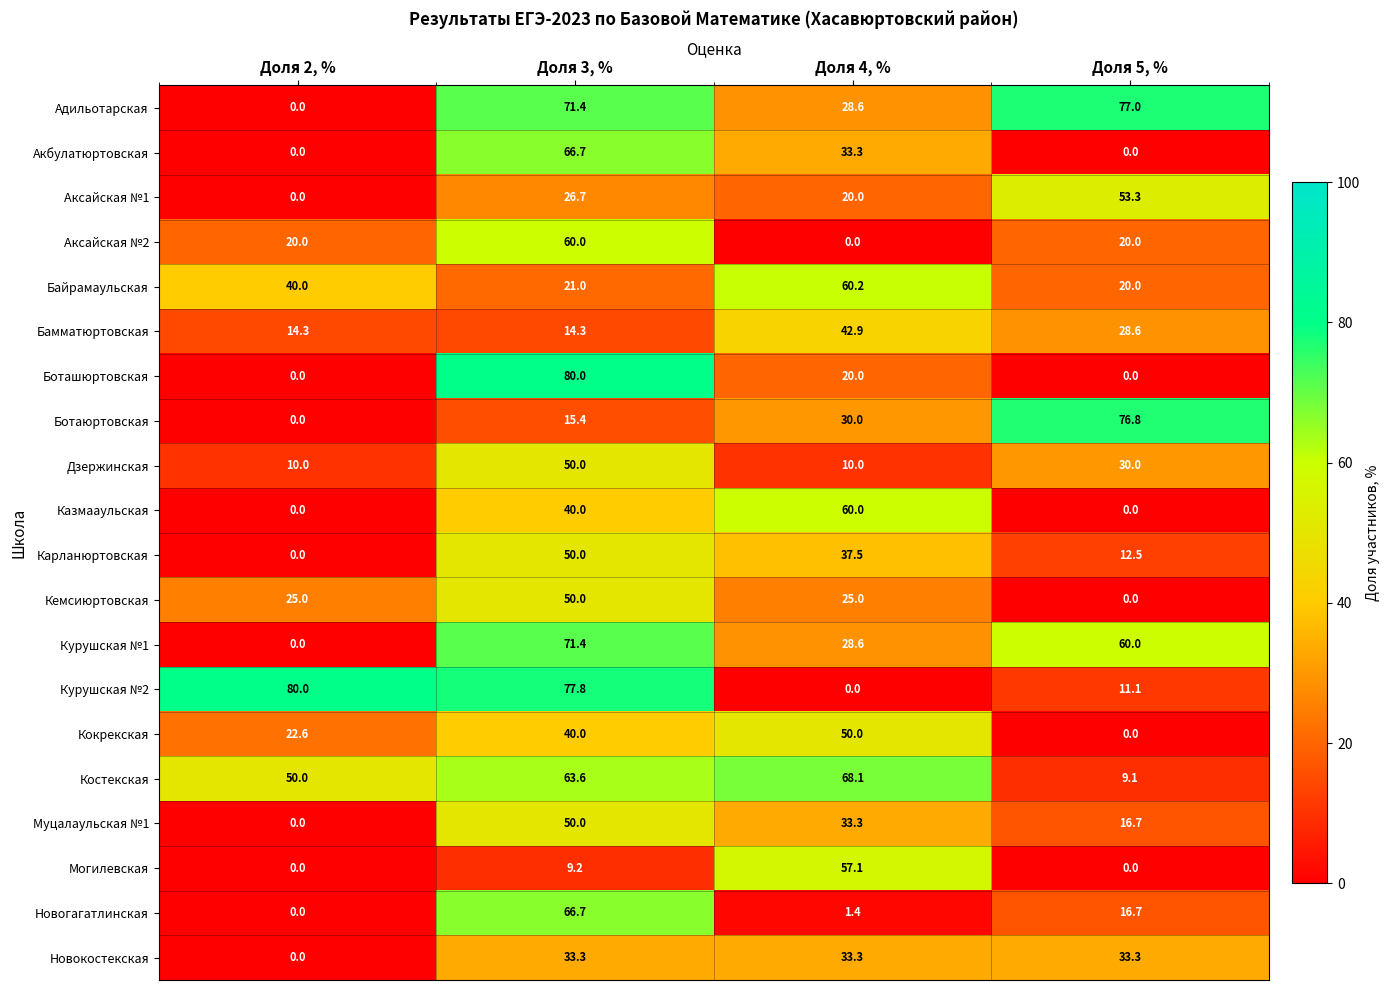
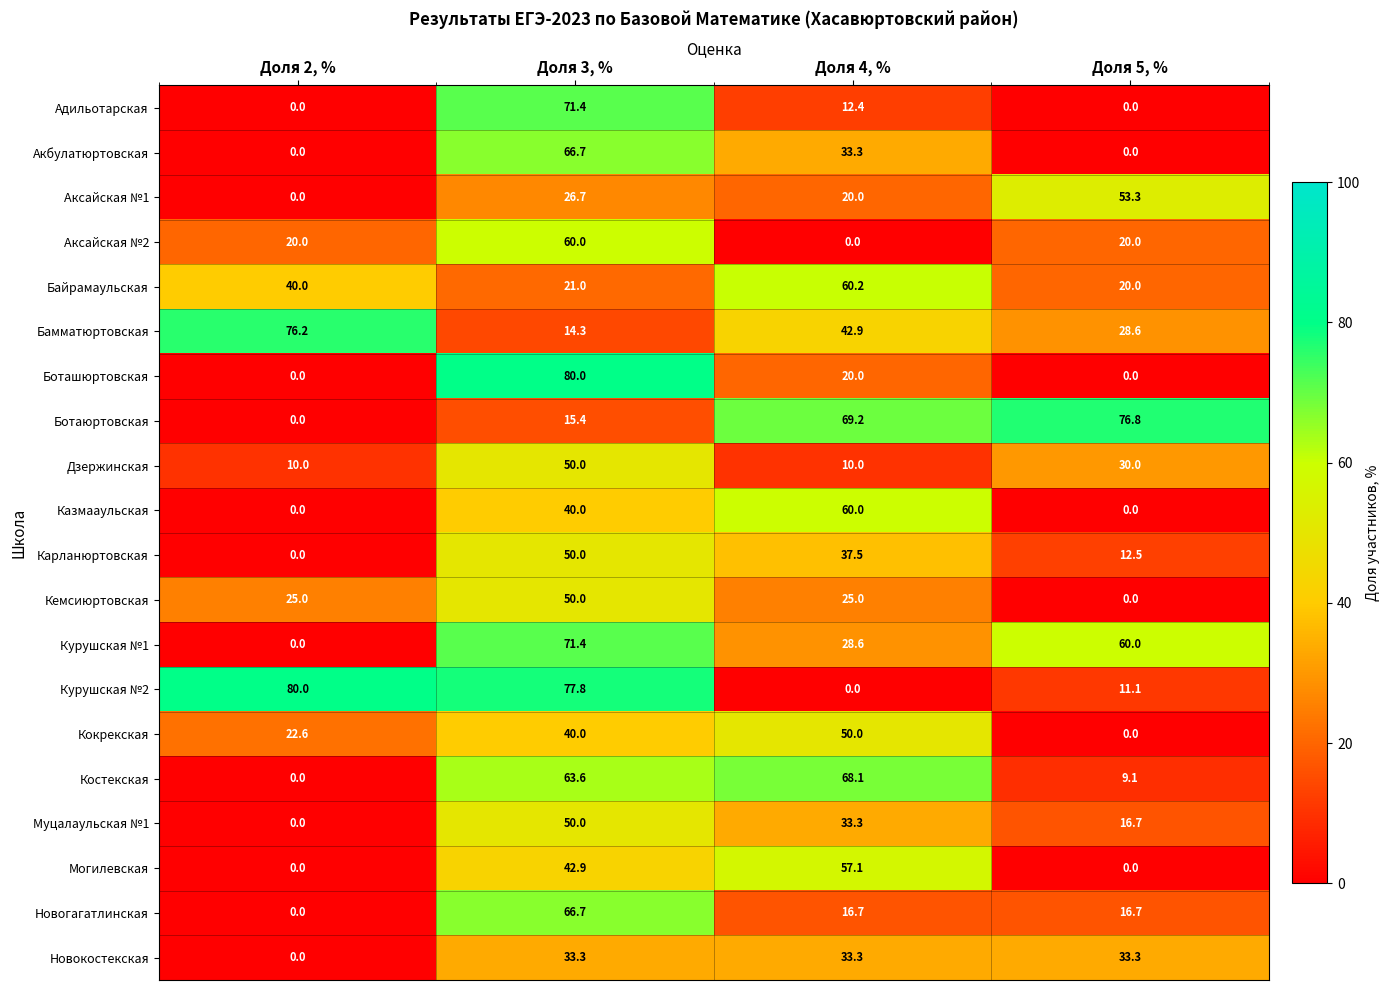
  {
    "Адильотарская": {
      "Доля 2, %": 0.0,
      "Доля 3, %": 71.4,
-     "Доля 4, %": 28.6,
-     "Доля 5, %": 77.0
+     "Доля 4, %": 12.4,
+     "Доля 5, %": 0.0
    },
    "Акбулатюртовская": {
      "Доля 2, %": 0.0,
      "Доля 3, %": 66.7,
      "Доля 4, %": 33.3,
      "Доля 5, %": 0.0
    },
    "Аксайская №1": {
      "Доля 2, %": 0.0,
      "Доля 3, %": 26.7,
      "Доля 4, %": 20.0,
      "Доля 5, %": 53.3
    },
    "Аксайская №2": {
      "Доля 2, %": 20.0,
      "Доля 3, %": 60.0,
      "Доля 4, %": 0.0,
      "Доля 5, %": 20.0
    },
    "Байрамаульская": {
      "Доля 2, %": 40.0,
      "Доля 3, %": 21.0,
      "Доля 4, %": 60.2,
      "Доля 5, %": 20.0
    },
    "Бамматюртовская": {
-     "Доля 2, %": 14.3,
+     "Доля 2, %": 76.2,
      "Доля 3, %": 14.3,
      "Доля 4, %": 42.9,
      "Доля 5, %": 28.6
    },
    "Боташюртовская": {
      "Доля 2, %": 0.0,
      "Доля 3, %": 80.0,
      "Доля 4, %": 20.0,
      "Доля 5, %": 0.0
    },
    "Ботаюртовская": {
      "Доля 2, %": 0.0,
      "Доля 3, %": 15.4,
-     "Доля 4, %": 30.0,
+     "Доля 4, %": 69.2,
      "Доля 5, %": 76.8
    },
    "Дзержинская": {
      "Доля 2, %": 10.0,
      "Доля 3, %": 50.0,
      "Доля 4, %": 10.0,
      "Доля 5, %": 30.0
    },
    "Казмааульская": {
      "Доля 2, %": 0.0,
      "Доля 3, %": 40.0,
      "Доля 4, %": 60.0,
      "Доля 5, %": 0.0
    },
    "Карланюртовская": {
      "Доля 2, %": 0.0,
      "Доля 3, %": 50.0,
      "Доля 4, %": 37.5,
      "Доля 5, %": 12.5
    },
    "Кемсиюртовская": {
      "Доля 2, %": 25.0,
      "Доля 3, %": 50.0,
      "Доля 4, %": 25.0,
      "Доля 5, %": 0.0
    },
    "Курушская №1": {
      "Доля 2, %": 0.0,
      "Доля 3, %": 71.4,
      "Доля 4, %": 28.6,
      "Доля 5, %": 60.0
    },
    "Курушская №2": {
      "Доля 2, %": 80.0,
      "Доля 3, %": 77.8,
      "Доля 4, %": 0.0,
      "Доля 5, %": 11.1
    },
    "Кокрекская": {
      "Доля 2, %": 22.6,
      "Доля 3, %": 40.0,
      "Доля 4, %": 50.0,
      "Доля 5, %": 0.0
    },
    "Костекская": {
-     "Доля 2, %": 50.0,
+     "Доля 2, %": 0.0,
      "Доля 3, %": 63.6,
      "Доля 4, %": 68.1,
      "Доля 5, %": 9.1
    },
    "Муцалаульская №1": {
      "Доля 2, %": 0.0,
      "Доля 3, %": 50.0,
      "Доля 4, %": 33.3,
      "Доля 5, %": 16.7
    },
    "Могилевская": {
      "Доля 2, %": 0.0,
-     "Доля 3, %": 9.2,
+     "Доля 3, %": 42.9,
      "Доля 4, %": 57.1,
      "Доля 5, %": 0.0
    },
    "Новогагатлинская": {
      "Доля 2, %": 0.0,
      "Доля 3, %": 66.7,
-     "Доля 4, %": 1.4,
+     "Доля 4, %": 16.7,
      "Доля 5, %": 16.7
    },
    "Новокостекская": {
      "Доля 2, %": 0.0,
      "Доля 3, %": 33.3,
      "Доля 4, %": 33.3,
      "Доля 5, %": 33.3
    }
  }
